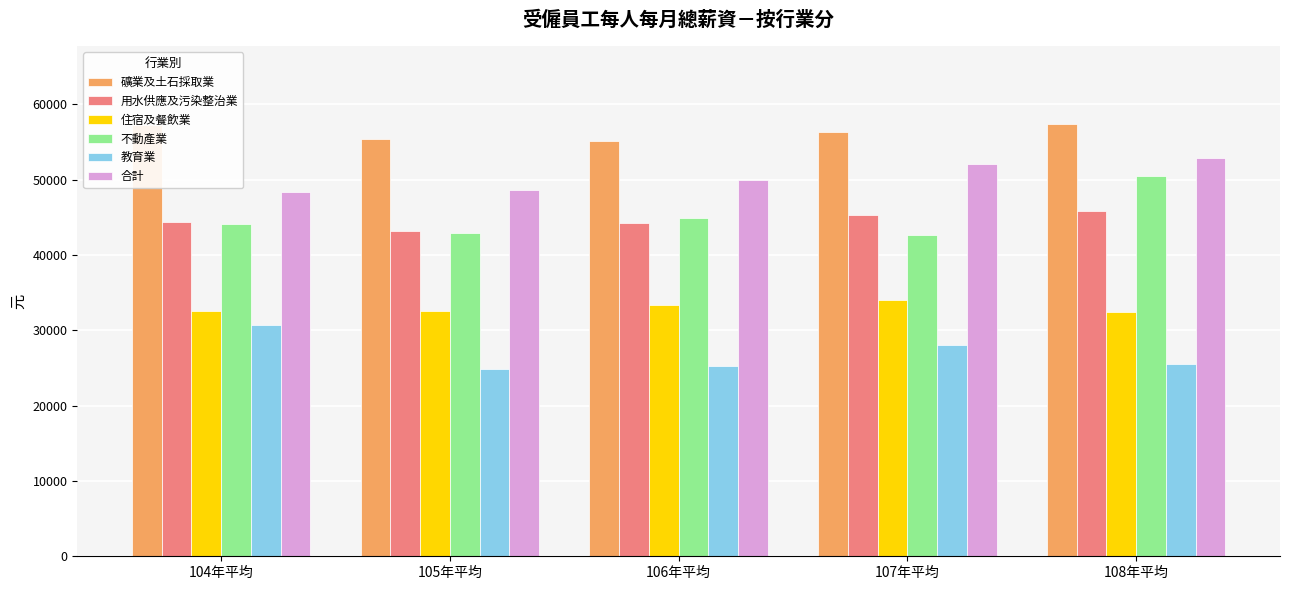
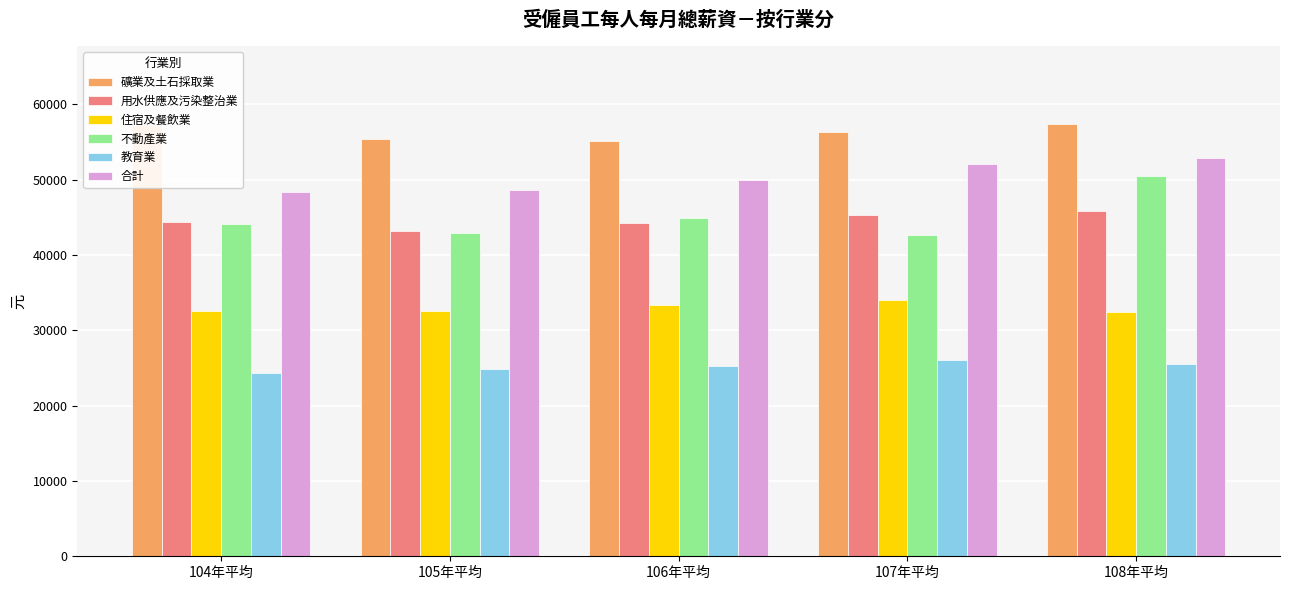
  {
    "住宿及餐飲業": {
      "104年平均": 33000,
      "105年平均": 32000,
      "106年平均": 33000,
      "107年平均": 34000,
      "108年平均": 32000
    },
    "不動產業": {
      "104年平均": 44000,
      "105年平均": 43000,
      "106年平均": 45000,
      "107年平均": 43000,
      "108年平均": 50000
    },
    "教育業": {
-     "104年平均": 31000,
+     "104年平均": 24000,
      "105年平均": 25000,
      "106年平均": 25000,
-     "107年平均": 28000,
+     "107年平均": 26000,
      "108年平均": 25000
    },
    "合計": {
      "104年平均": 48000,
      "105年平均": 49000,
      "106年平均": 50000,
      "107年平均": 52000,
      "108年平均": 53000
    }
  }
